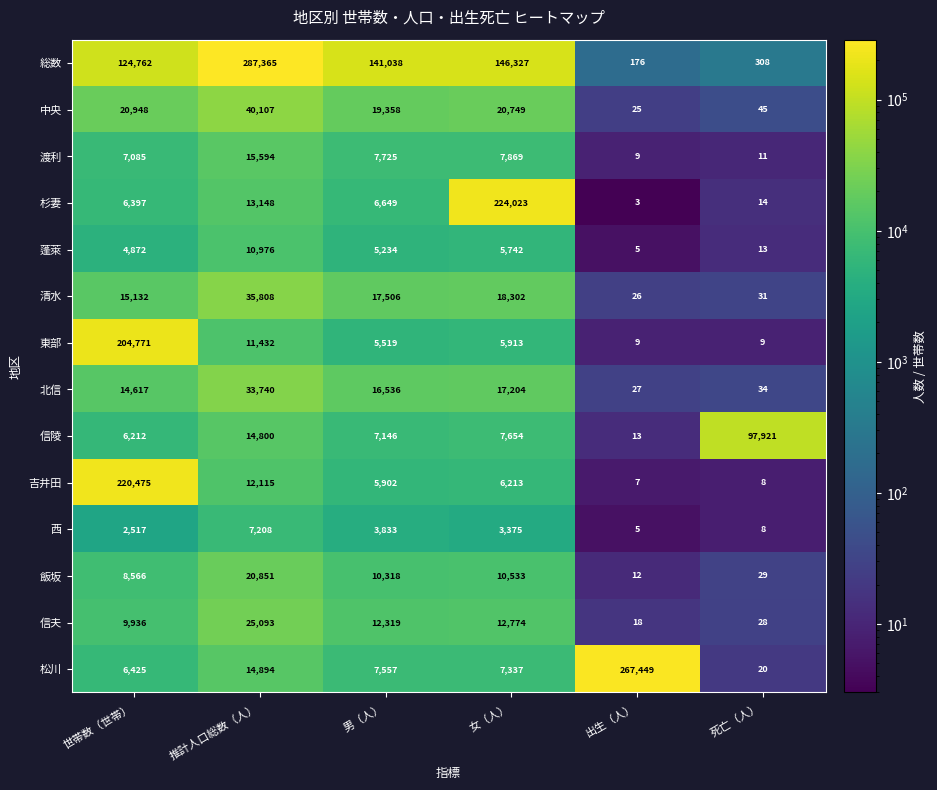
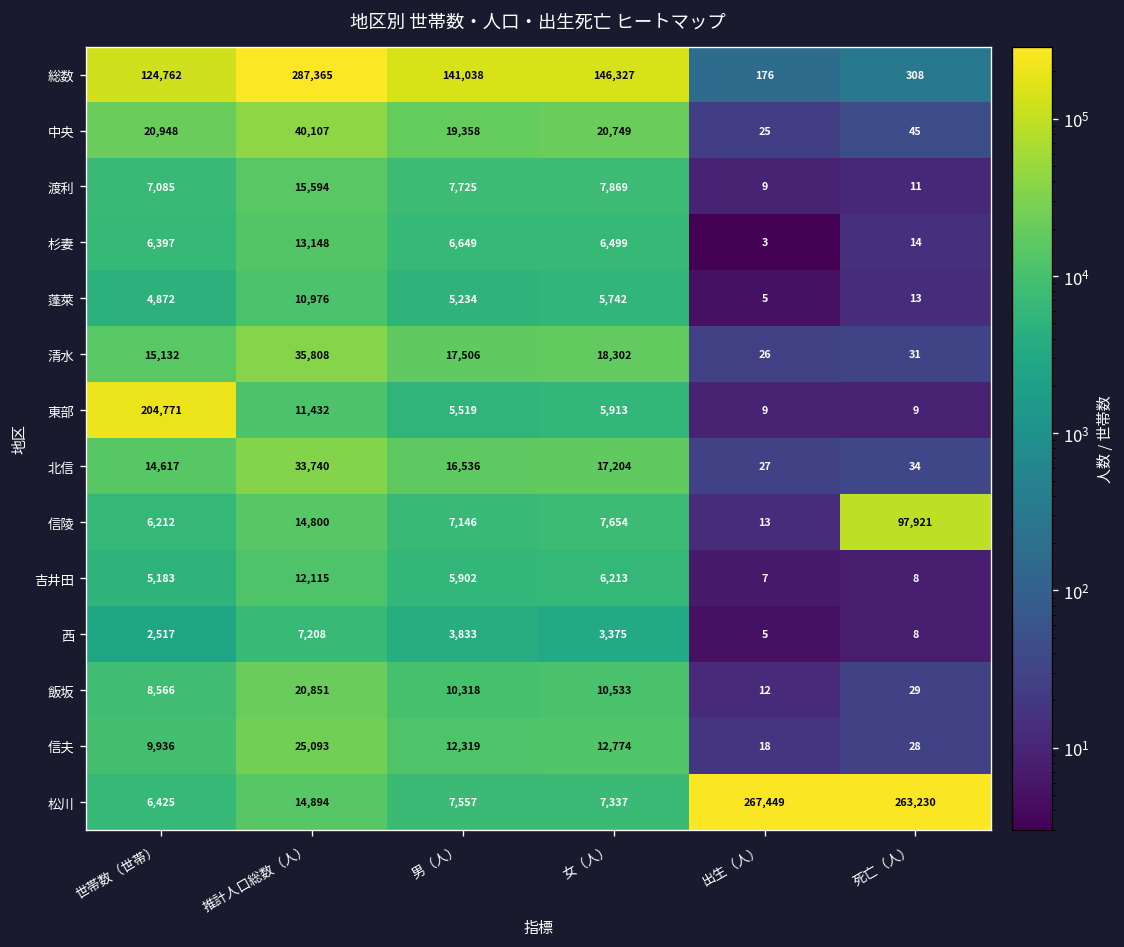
  {
    "総数": {
      "世帯数（世帯）": "124,762",
      "推計人口総数（人）": "287,365",
      "男（人）": "141,038",
      "女（人）": "146,327",
      "出生（人）": "176",
      "死亡（人）": "308"
    },
    "中央": {
      "世帯数（世帯）": "20,948",
      "推計人口総数（人）": "40,107",
      "男（人）": "19,358",
      "女（人）": "20,749",
      "出生（人）": "25",
      "死亡（人）": "45"
    },
    "渡利": {
      "世帯数（世帯）": "7,085",
      "推計人口総数（人）": "15,594",
      "男（人）": "7,725",
      "女（人）": "7,869",
      "出生（人）": "9",
      "死亡（人）": "11"
    },
    "杉妻": {
      "世帯数（世帯）": "6,397",
      "推計人口総数（人）": "13,148",
      "男（人）": "6,649",
-     "女（人）": "224,023",
+     "女（人）": "6,499",
      "出生（人）": "3",
      "死亡（人）": "14"
    },
    "蓬萊": {
      "世帯数（世帯）": "4,872",
      "推計人口総数（人）": "10,976",
      "男（人）": "5,234",
      "女（人）": "5,742",
      "出生（人）": "5",
      "死亡（人）": "13"
    },
    "清水": {
      "世帯数（世帯）": "15,132",
      "推計人口総数（人）": "35,808",
      "男（人）": "17,506",
      "女（人）": "18,302",
      "出生（人）": "26",
      "死亡（人）": "31"
    },
    "東部": {
      "世帯数（世帯）": "204,771",
      "推計人口総数（人）": "11,432",
      "男（人）": "5,519",
      "女（人）": "5,913",
      "出生（人）": "9",
      "死亡（人）": "9"
    },
    "北信": {
      "世帯数（世帯）": "14,617",
      "推計人口総数（人）": "33,740",
      "男（人）": "16,536",
      "女（人）": "17,204",
      "出生（人）": "27",
      "死亡（人）": "34"
    },
    "信陵": {
      "世帯数（世帯）": "6,212",
      "推計人口総数（人）": "14,800",
      "男（人）": "7,146",
      "女（人）": "7,654",
      "出生（人）": "13",
      "死亡（人）": "97,921"
    },
    "吉井田": {
-     "世帯数（世帯）": "220,475",
+     "世帯数（世帯）": "5,183",
      "推計人口総数（人）": "12,115",
      "男（人）": "5,902",
      "女（人）": "6,213",
      "出生（人）": "7",
      "死亡（人）": "8"
    },
    "西": {
      "世帯数（世帯）": "2,517",
      "推計人口総数（人）": "7,208",
      "男（人）": "3,833",
      "女（人）": "3,375",
      "出生（人）": "5",
      "死亡（人）": "8"
    },
    "飯坂": {
      "世帯数（世帯）": "8,566",
      "推計人口総数（人）": "20,851",
      "男（人）": "10,318",
      "女（人）": "10,533",
      "出生（人）": "12",
      "死亡（人）": "29"
    },
    "信夫": {
      "世帯数（世帯）": "9,936",
      "推計人口総数（人）": "25,093",
      "男（人）": "12,319",
      "女（人）": "12,774",
      "出生（人）": "18",
      "死亡（人）": "28"
    },
    "松川": {
      "世帯数（世帯）": "6,425",
      "推計人口総数（人）": "14,894",
      "男（人）": "7,557",
      "女（人）": "7,337",
      "出生（人）": "267,449",
-     "死亡（人）": "20"
+     "死亡（人）": "263,230"
    }
  }
